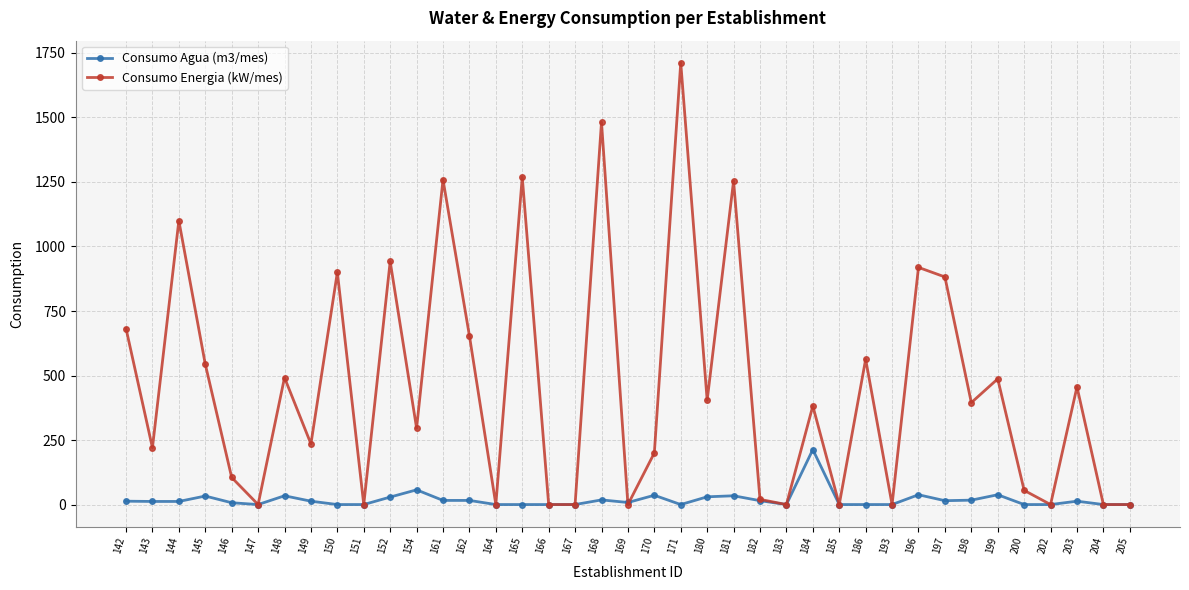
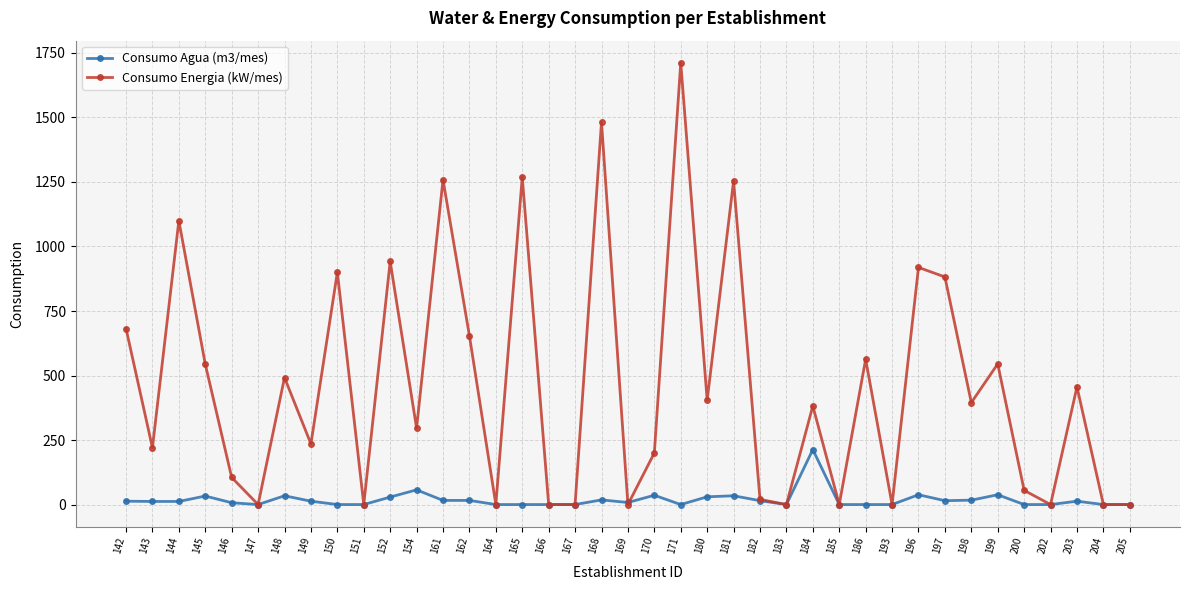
  {
    "Consumo Agua (m3/mes)": {
      "142": 10,
      "143": 10,
      "144": 10,
      "145": 30,
      "146": 10,
      "148": 30,
      "149": 10,
      "150": 0,
      "152": 30,
      "154": 60,
      "161": 20,
      "162": 20,
      "165": 0,
      "168": 20,
      "170": 40,
      "171": 0,
      "180": 30,
      "181": 30,
      "184": 210,
      "186": 0,
      "196": 40,
      "197": 20,
      "198": 20,
      "199": 40,
      "200": 0,
      "203": 10
    },
    "Consumo Energia (kW/mes)": {
      "142": 680,
      "143": 220,
      "144": 1100,
      "145": 540,
      "146": 110,
      "148": 490,
      "149": 240,
      "150": 900,
      "152": 940,
      "154": 300,
      "161": 1260,
      "162": 650,
      "165": 1270,
      "168": 1480,
      "170": 200,
      "171": 1710,
      "180": 400,
      "181": 1250,
      "184": 380,
      "186": 560,
      "196": 920,
      "197": 880,
      "198": 400,
-     "199": 490,
+     "199": 550,
      "200": 60,
      "203": 460
    }
  }
